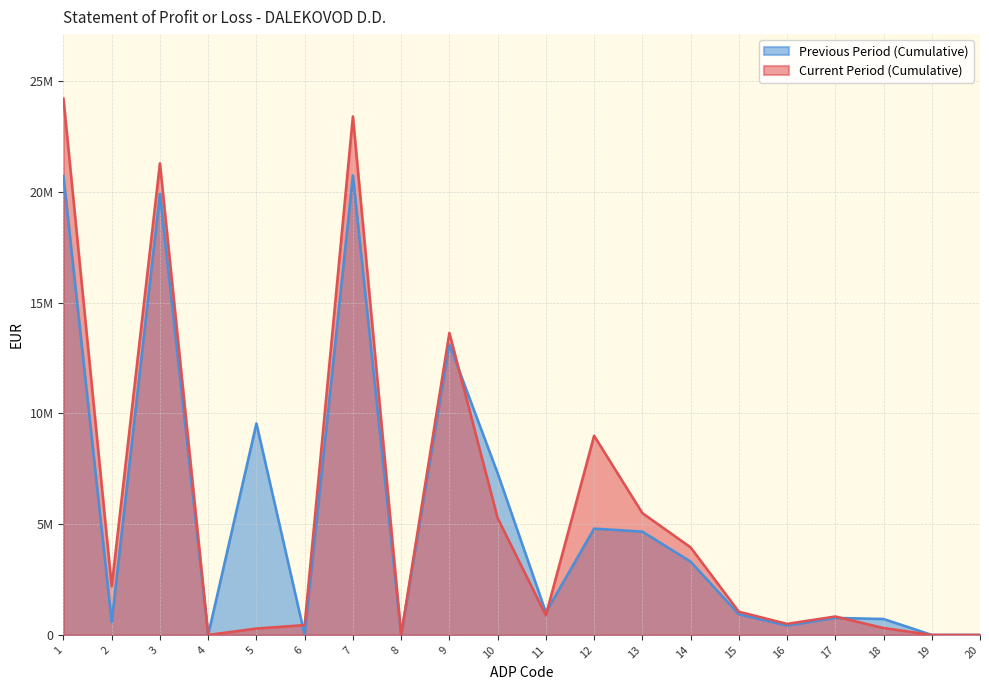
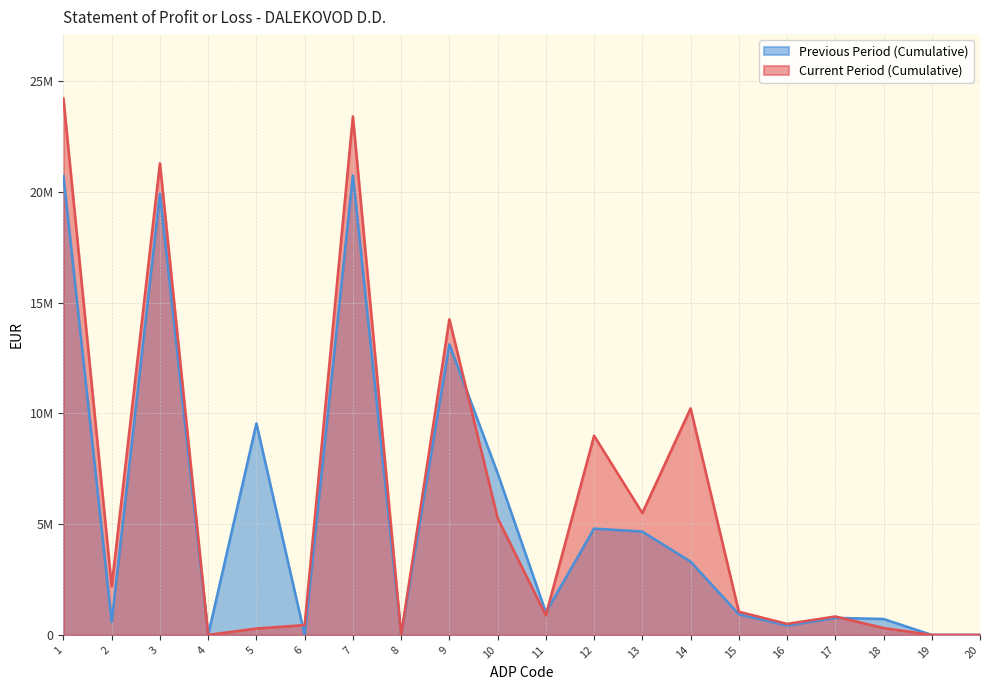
  {
    "Previous Period (Cumulative)": {
      "1": 20700000,
      "2": 600000,
      "3": 19900000,
      "5": 9500000,
      "6": 0,
      "7": 20700000,
      "9": 13100000,
      "10": 7300000,
      "11": 1000000,
      "12": 4800000,
      "13": 4700000,
      "14": 3300000,
      "18": 700000
    },
    "Current Period (Cumulative)": {
      "1": 24200000,
      "2": 2200000,
      "3": 21300000,
      "5": 300000,
      "6": 400000,
      "7": 23400000,
-     "9": 13600000,
+     "9": 14200000,
      "10": 5300000,
      "11": 900000,
      "12": 9000000,
      "13": 5500000,
-     "14": 4000000,
+     "14": 10200000,
      "18": 300000
    }
  }
